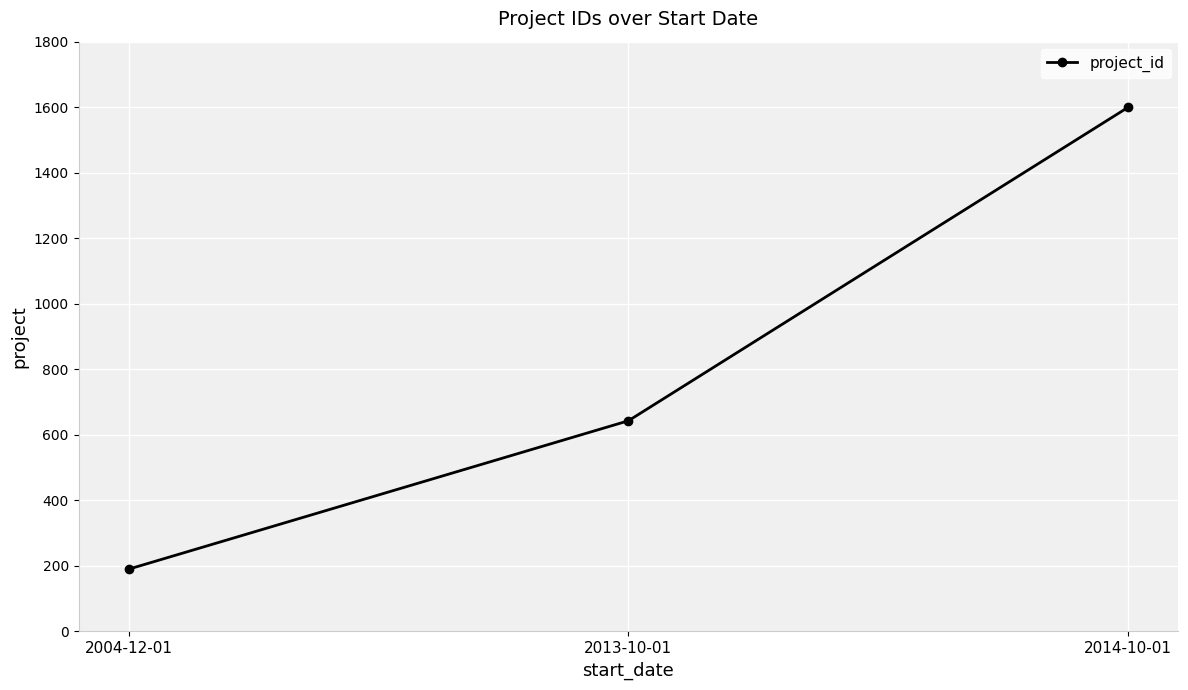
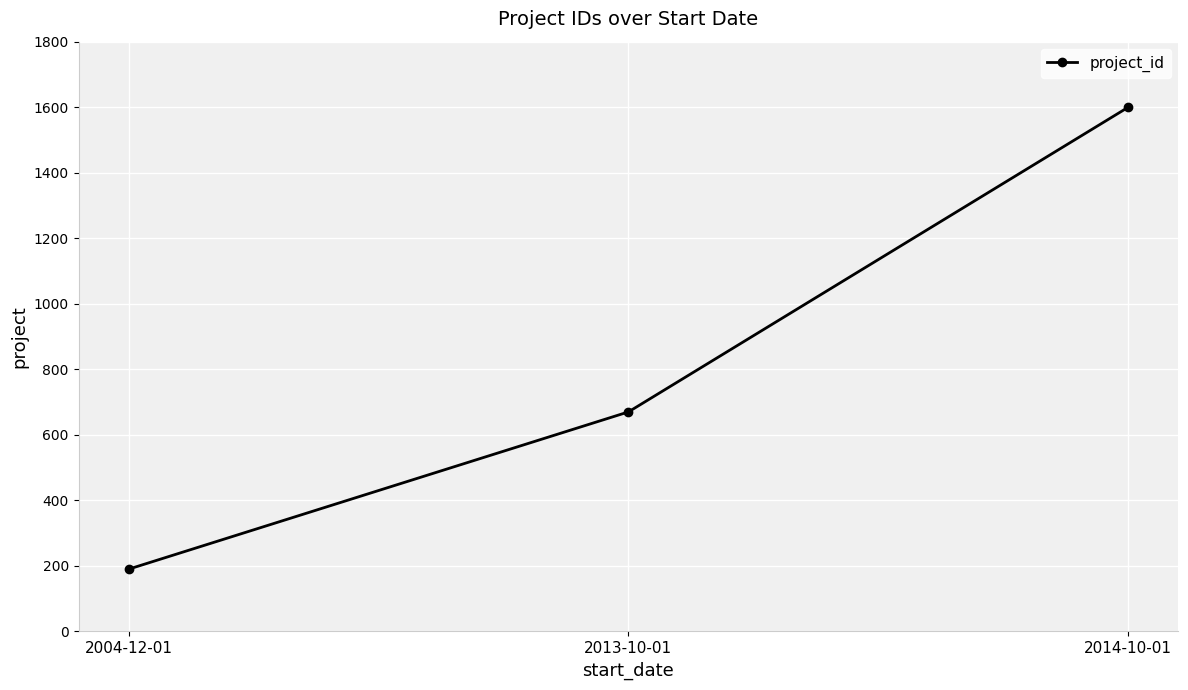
  {
    "2004-12-01": 190,
-   "2013-10-01": 640,
+   "2013-10-01": 670,
    "2014-10-01": 1600
  }
